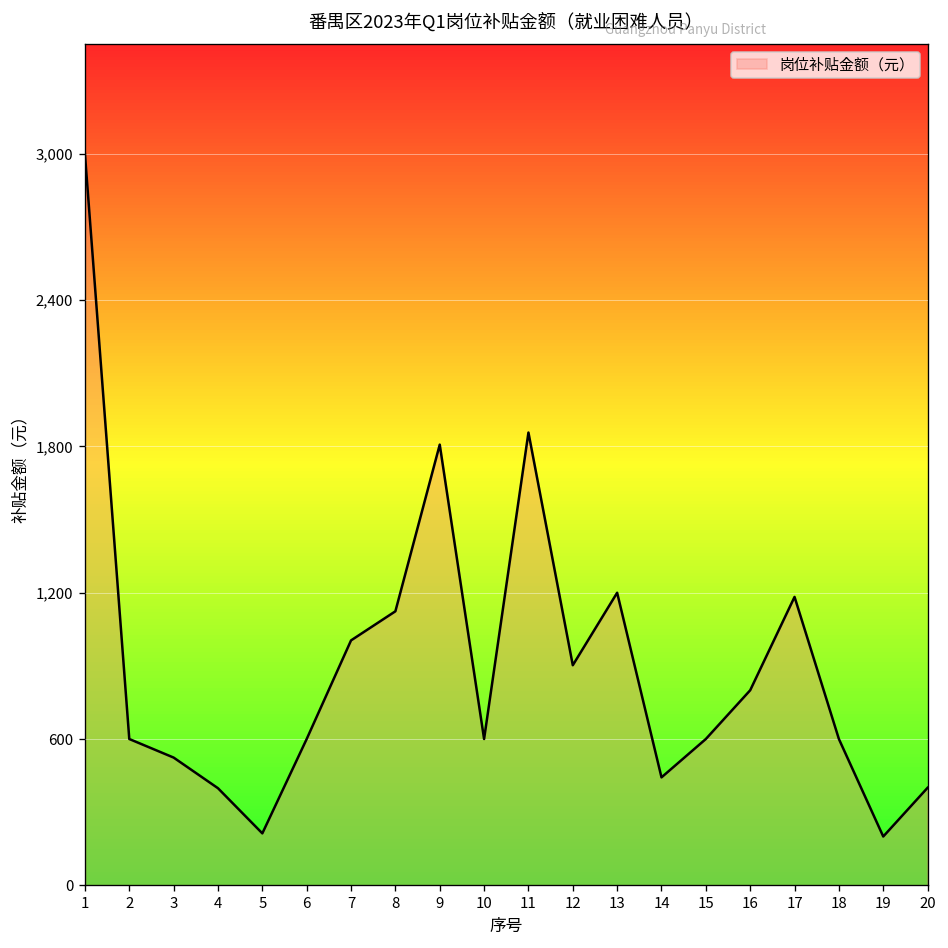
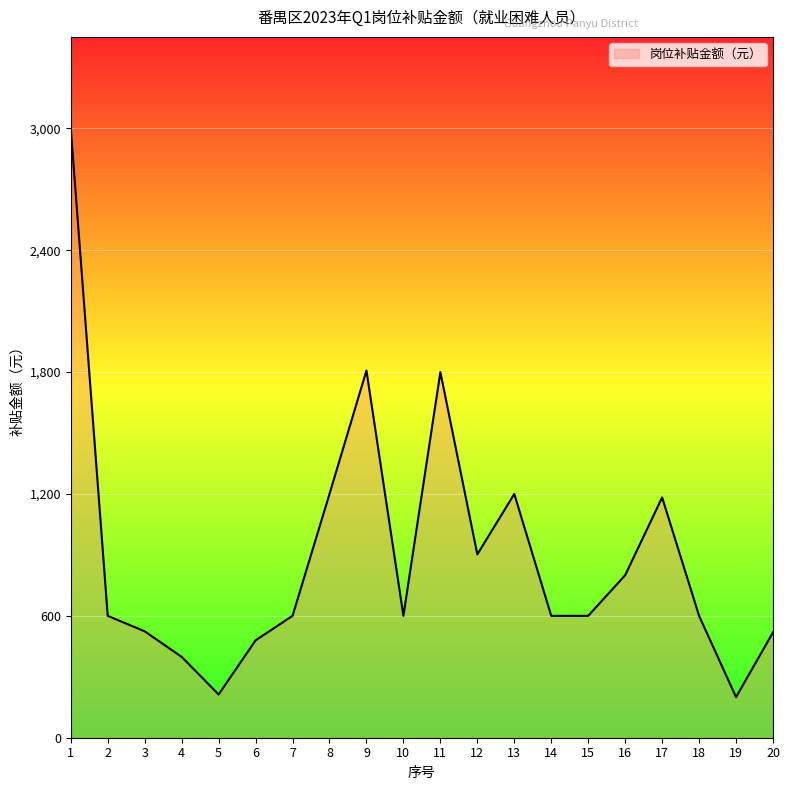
  {
    "1": "3,000",
    "2": "600",
    "3": "520",
    "4": "400",
    "5": "210",
-   "6": "600",
-   "7": "1,000",
-   "8": "1,120",
+   "6": "480",
+   "7": "600",
+   "8": "1,200",
    "9": "1,810",
    "10": "600",
-   "11": "1,860",
+   "11": "1,800",
    "12": "900",
    "13": "1,200",
-   "14": "440",
+   "14": "600",
    "15": "600",
    "16": "800",
    "17": "1,180",
    "18": "600",
    "19": "200",
-   "20": "400"
+   "20": "520"
  }
